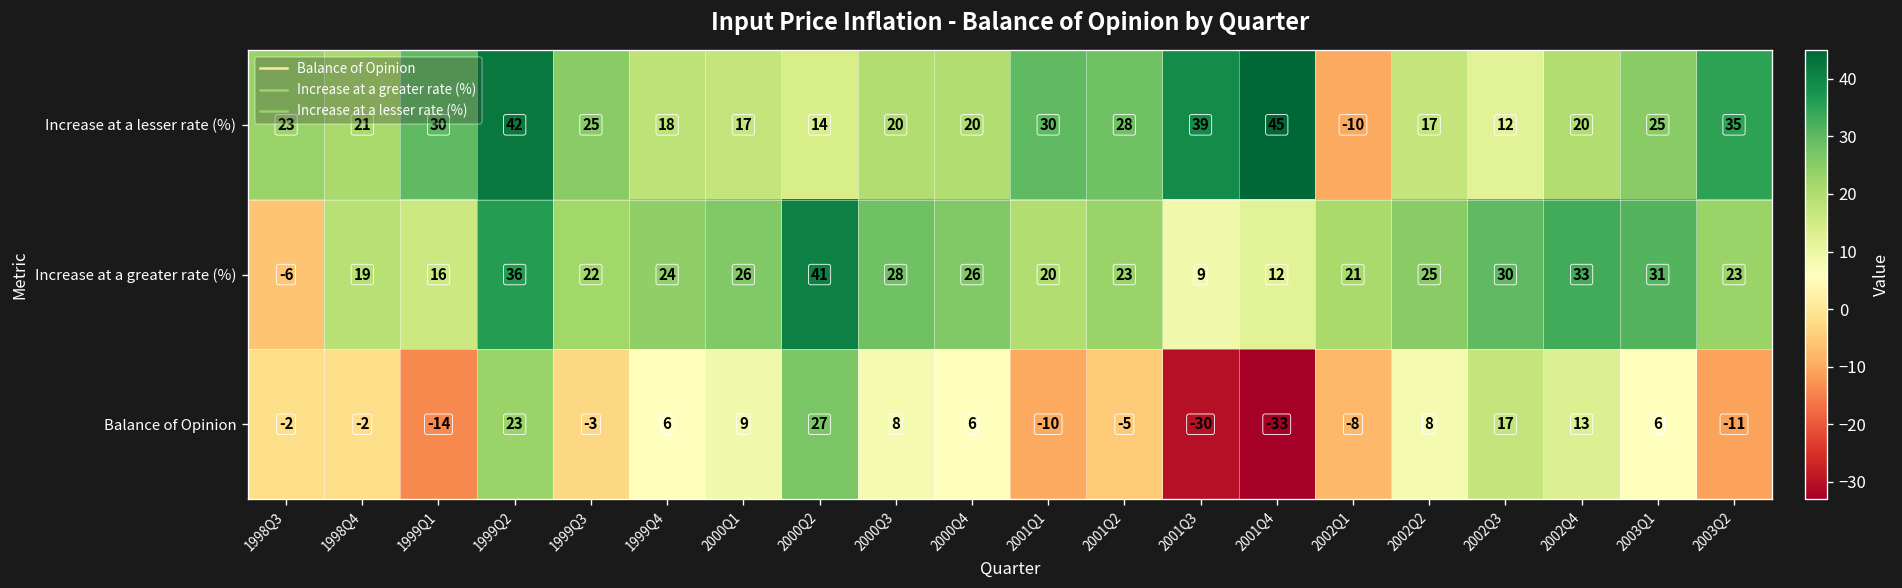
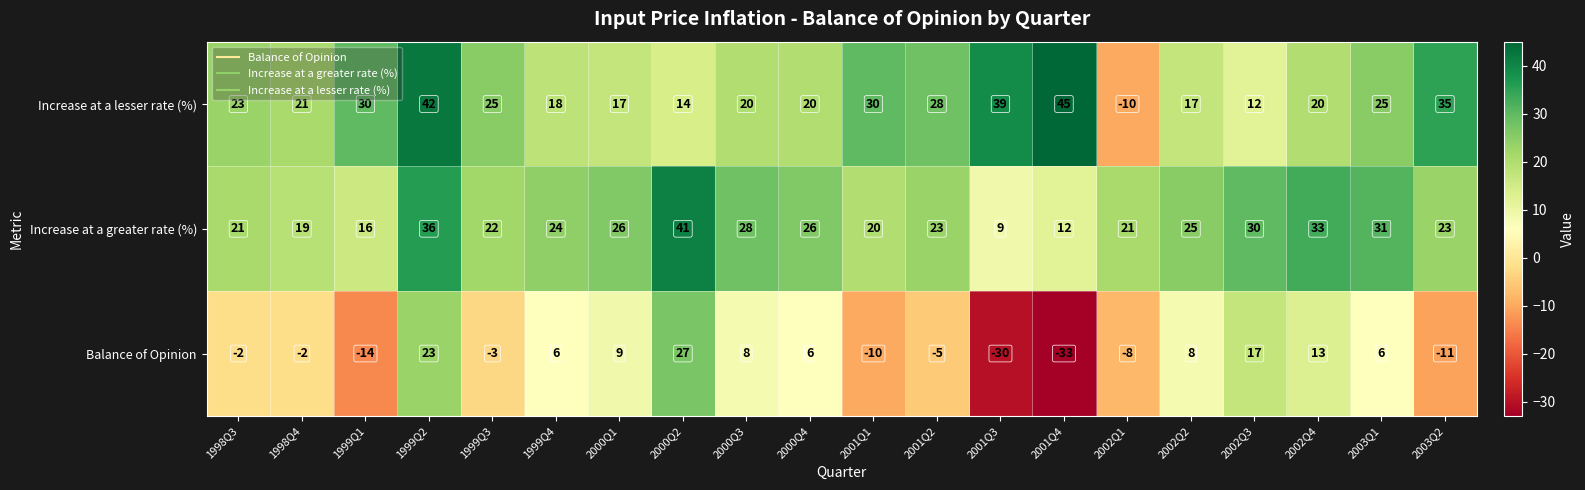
  {
    "Increase at a greater rate (%)": {
-     "1998Q3": -6
+     "1998Q3": 21
    }
  }
